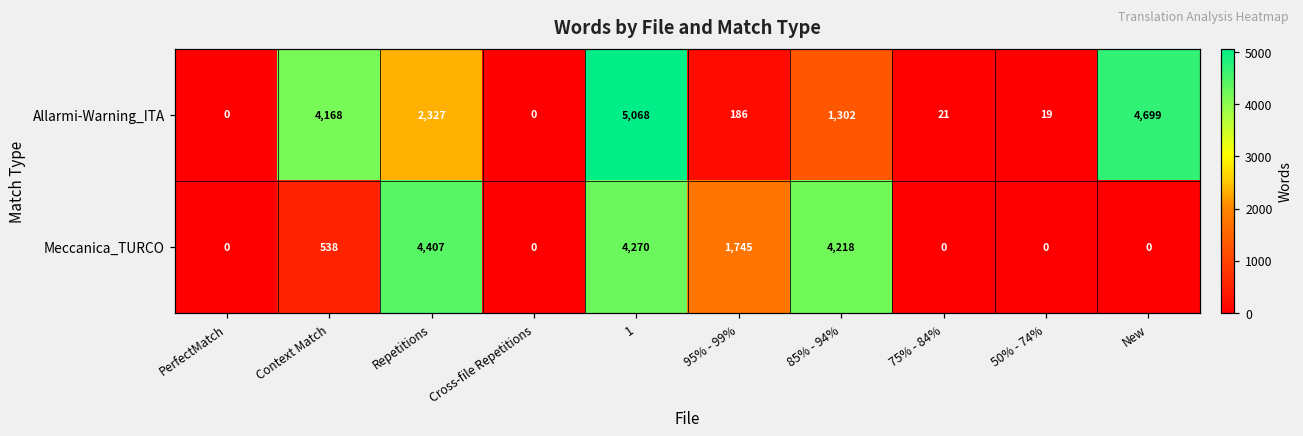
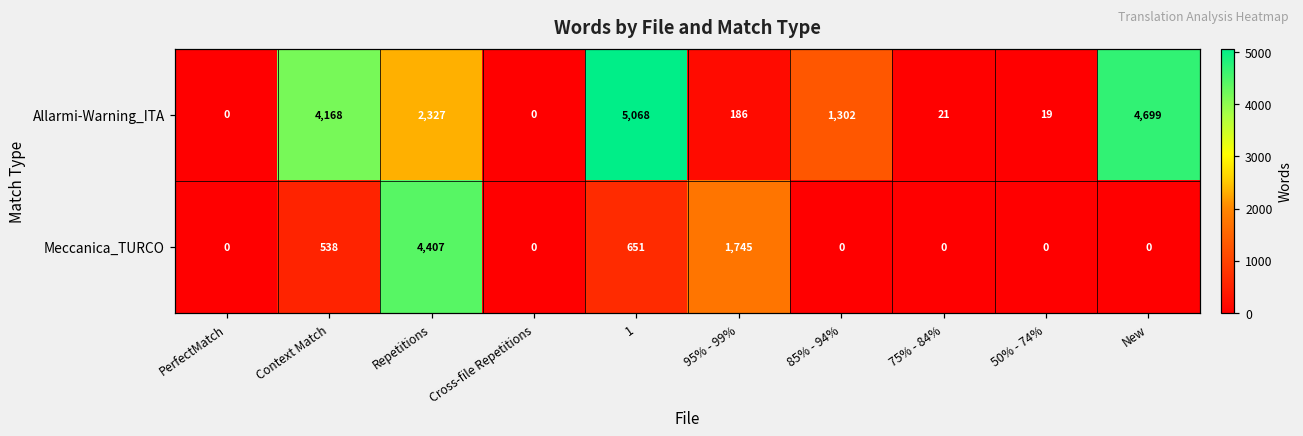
  {
    "Allarmi-Warning_ITA": {
      "PerfectMatch": "0",
      "Context Match": "4,168",
      "Repetitions": "2,327",
      "Cross-file Repetitions": "0",
      "1": "5,068",
      "95% - 99%": "186",
      "85% - 94%": "1,302",
      "75% - 84%": "21",
      "50% - 74%": "19",
      "New": "4,699"
    },
    "Meccanica_TURCO": {
      "PerfectMatch": "0",
      "Context Match": "538",
      "Repetitions": "4,407",
      "Cross-file Repetitions": "0",
-     "1": "4,270",
+     "1": "651",
      "95% - 99%": "1,745",
-     "85% - 94%": "4,218",
+     "85% - 94%": "0",
      "75% - 84%": "0",
      "50% - 74%": "0",
      "New": "0"
    }
  }
